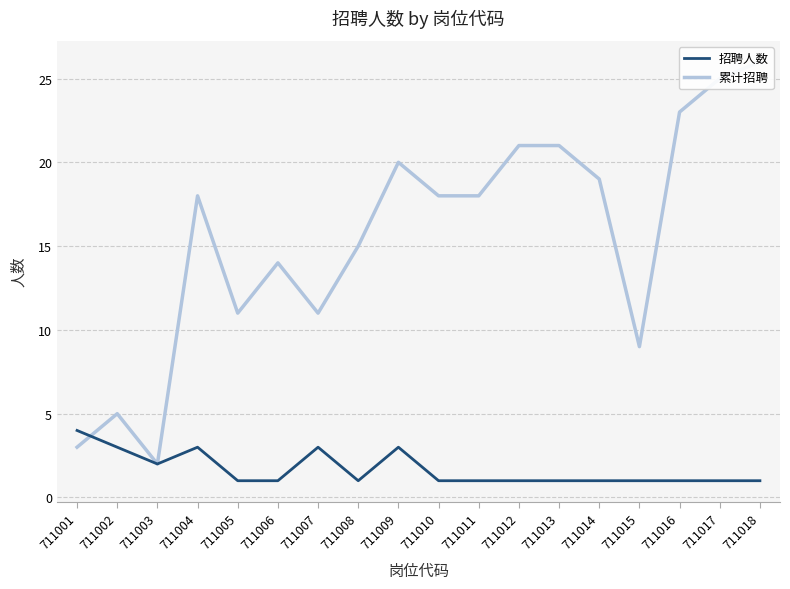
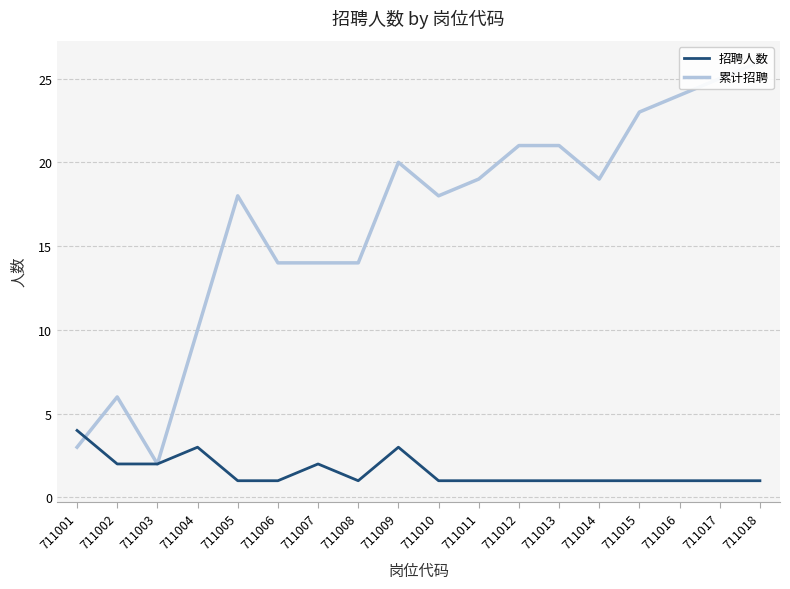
  {
    "招聘人数": {
      "711001": 4,
-     "711002": 3,
+     "711002": 2,
      "711004": 3,
      "711005": 1,
      "711006": 1,
-     "711007": 3,
+     "711007": 2,
      "711008": 1,
      "711009": 3,
      "711010": 1,
      "711011": 1,
      "711012": 1,
      "711013": 1,
      "711014": 1,
      "711015": 1,
      "711016": 1,
      "711017": 1,
      "711018": 1
    },
    "累计招聘": {
      "711001": 3,
-     "711002": 5,
-     "711004": 18,
-     "711005": 11,
+     "711002": 6,
+     "711004": 10,
+     "711005": 18,
      "711006": 14,
-     "711007": 11,
-     "711008": 15,
+     "711007": 14,
+     "711008": 14,
      "711009": 20,
      "711010": 18,
-     "711011": 18,
+     "711011": 19,
      "711012": 21,
      "711013": 21,
      "711014": 19,
-     "711015": 9,
-     "711016": 23
+     "711015": 23,
+     "711016": 24
    }
  }
